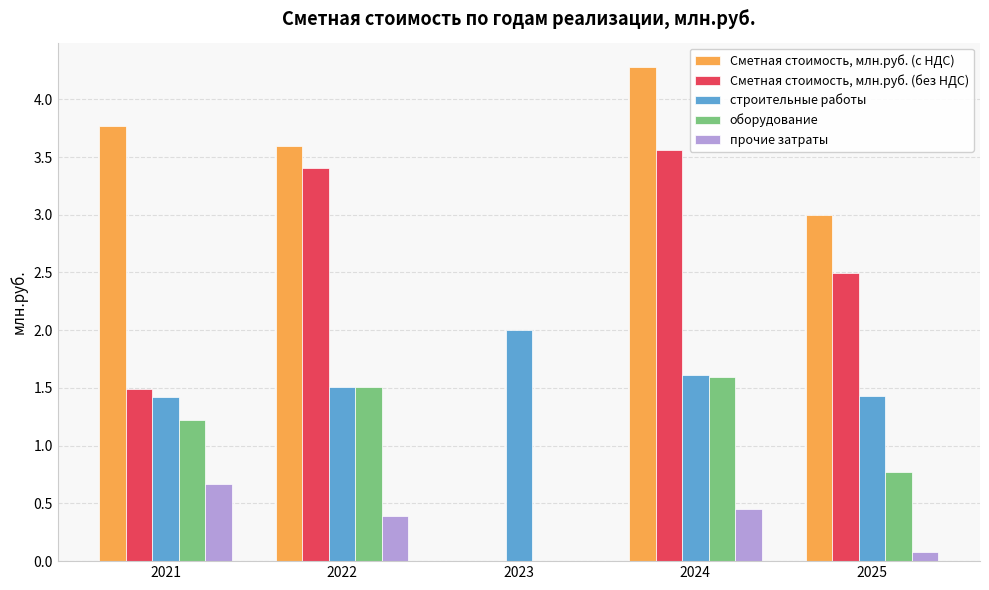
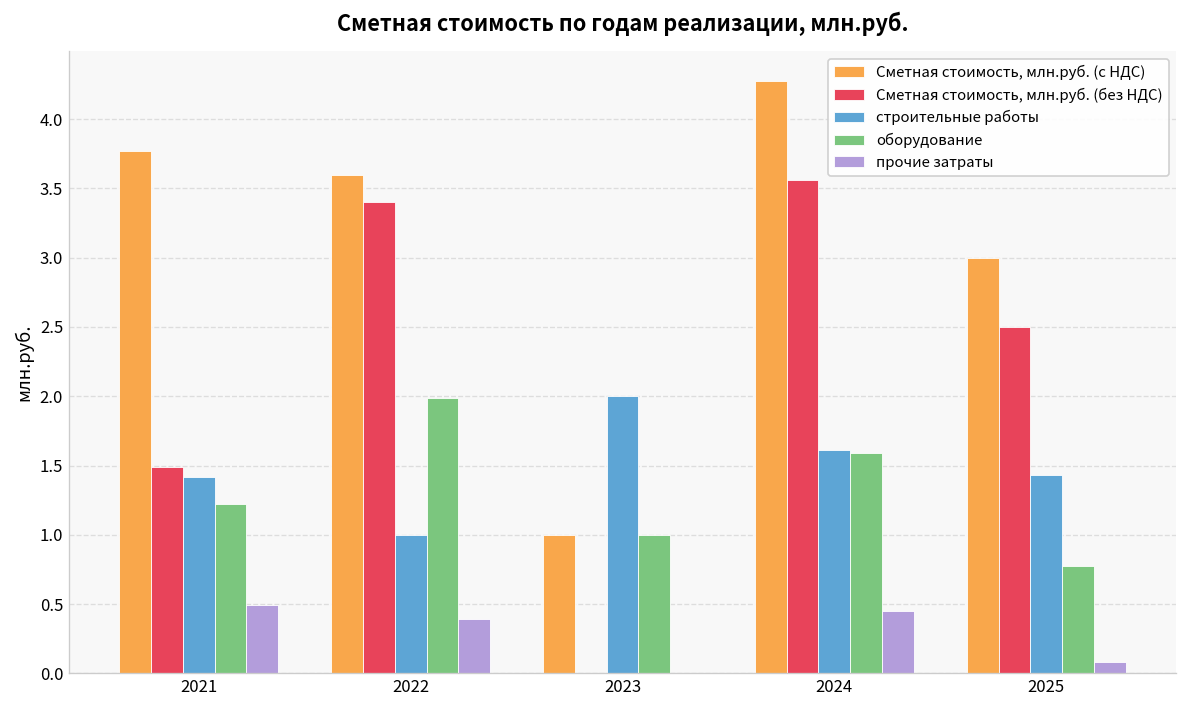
  {
    "Сметная стоимость, млн.руб. (с НДС)": {
      "2021": 3.77,
      "2022": 3.59,
-     "2023": 0,
+     "2023": 1,
      "2024": 4.28,
      "2025": 3
    },
    "Сметная стоимость, млн.руб. (без НДС)": {
      "2021": 1.49,
      "2022": 3.40,
      "2023": 0.00,
      "2024": 3.56,
      "2025": 2.50
    },
    "строительные работы": {
      "2021": 1.42,
-     "2022": 1.51,
+     "2022": 1.00,
      "2023": 2.00,
      "2024": 1.61,
      "2025": 1.43
    },
    "оборудование": {
      "2021": 1.22,
-     "2022": 1.50,
-     "2023": 0,
+     "2022": 1.99,
+     "2023": 1,
      "2024": 1.59,
      "2025": 0.77
    },
    "прочие затраты": {
-     "2021": 0.67,
+     "2021": 0.50,
      "2022": 0.39,
      "2023": 0.00,
      "2024": 0.45,
      "2025": 0.08
    }
  }
